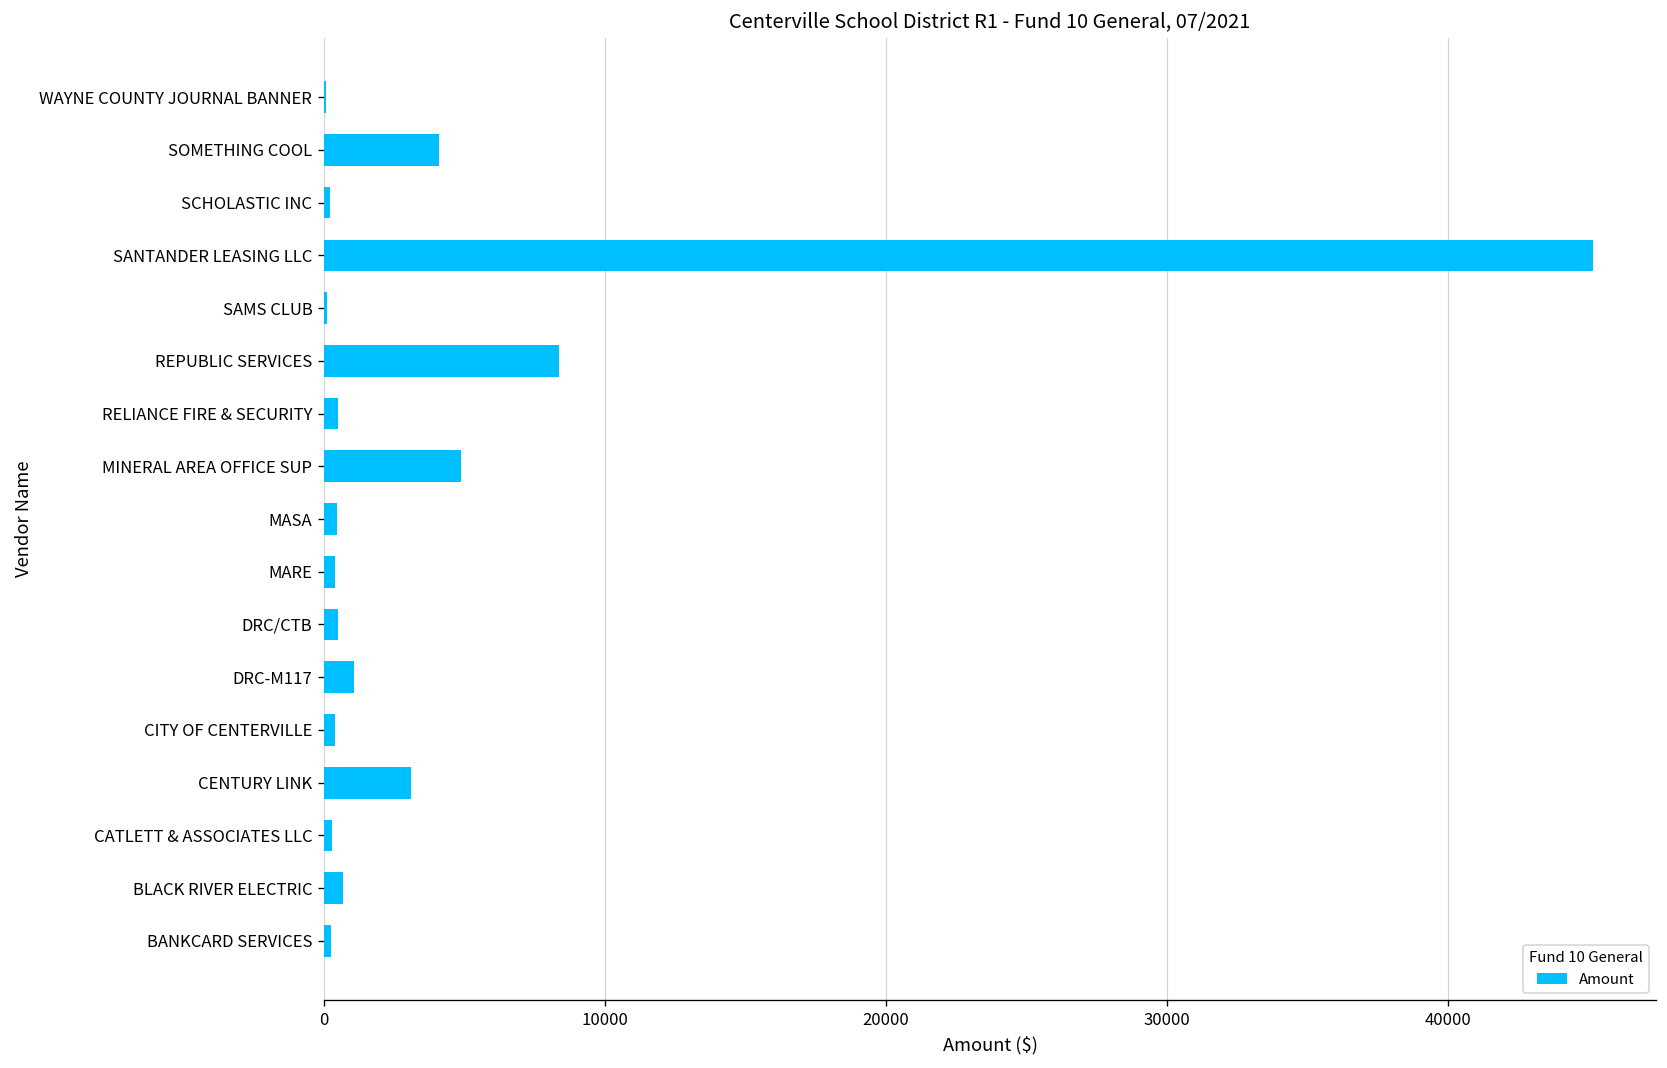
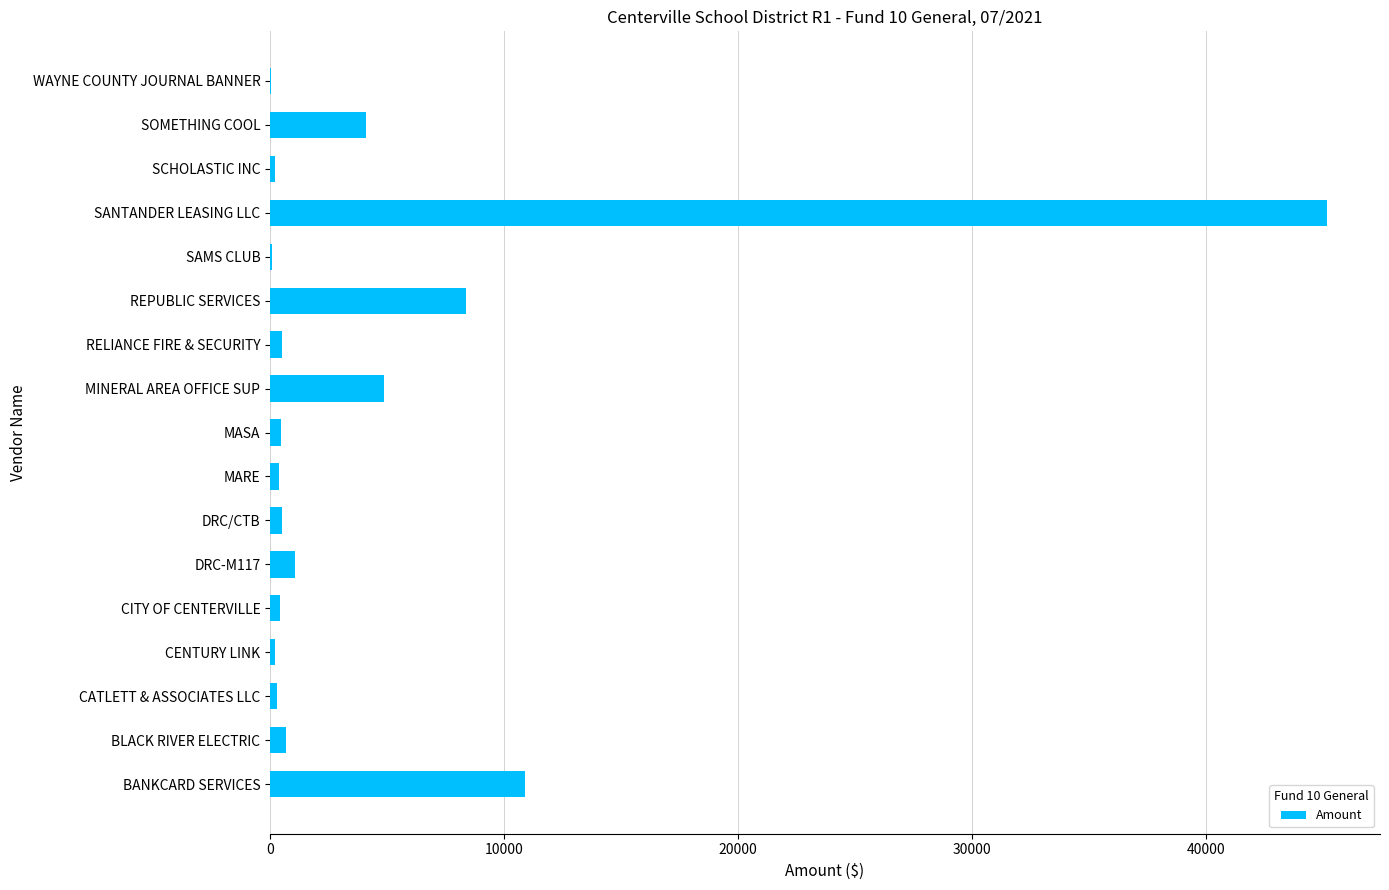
  {
    "SOMETHING COOL": 4100,
    "SCHOLASTIC INC": 200,
    "SANTANDER LEASING LLC": 45200,
    "REPUBLIC SERVICES": 8400,
    "RELIANCE FIRE & SECURITY": 500,
    "MINERAL AREA OFFICE SUP": 4900,
    "MASA": 500,
    "MARE": 400,
    "DRC/CTB": 500,
    "DRC-M117": 1100,
    "CITY OF CENTERVILLE": 400,
-   "CENTURY LINK": 3100,
+   "CENTURY LINK": 200,
    "CATLETT & ASSOCIATES LLC": 300,
    "BLACK RIVER ELECTRIC": 700,
-   "BANKCARD SERVICES": 200
+   "BANKCARD SERVICES": 10900
  }
